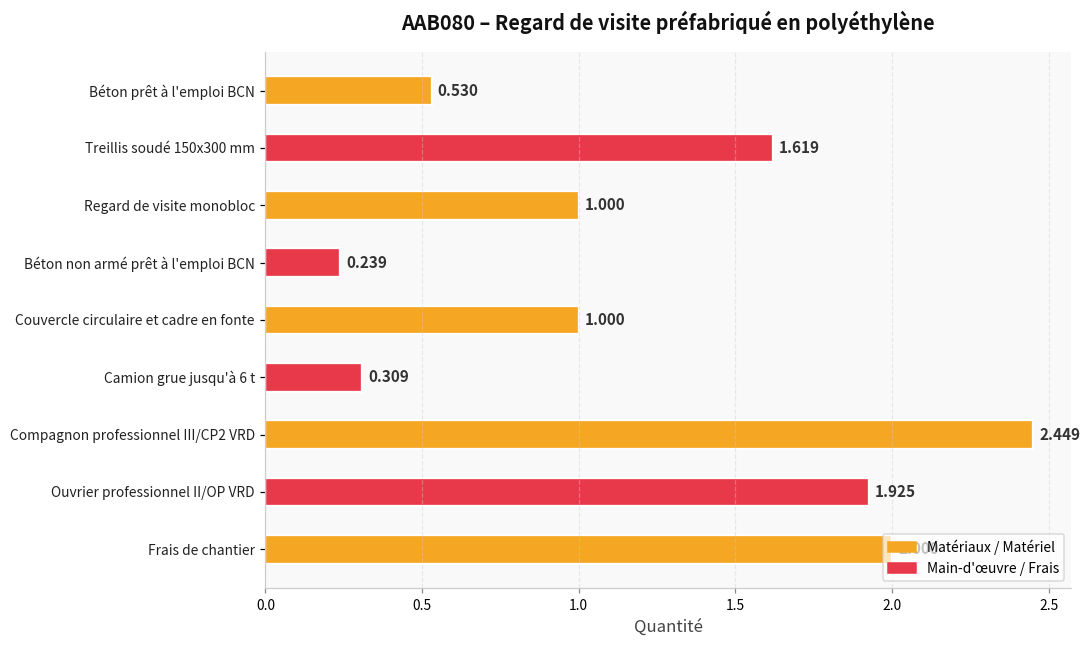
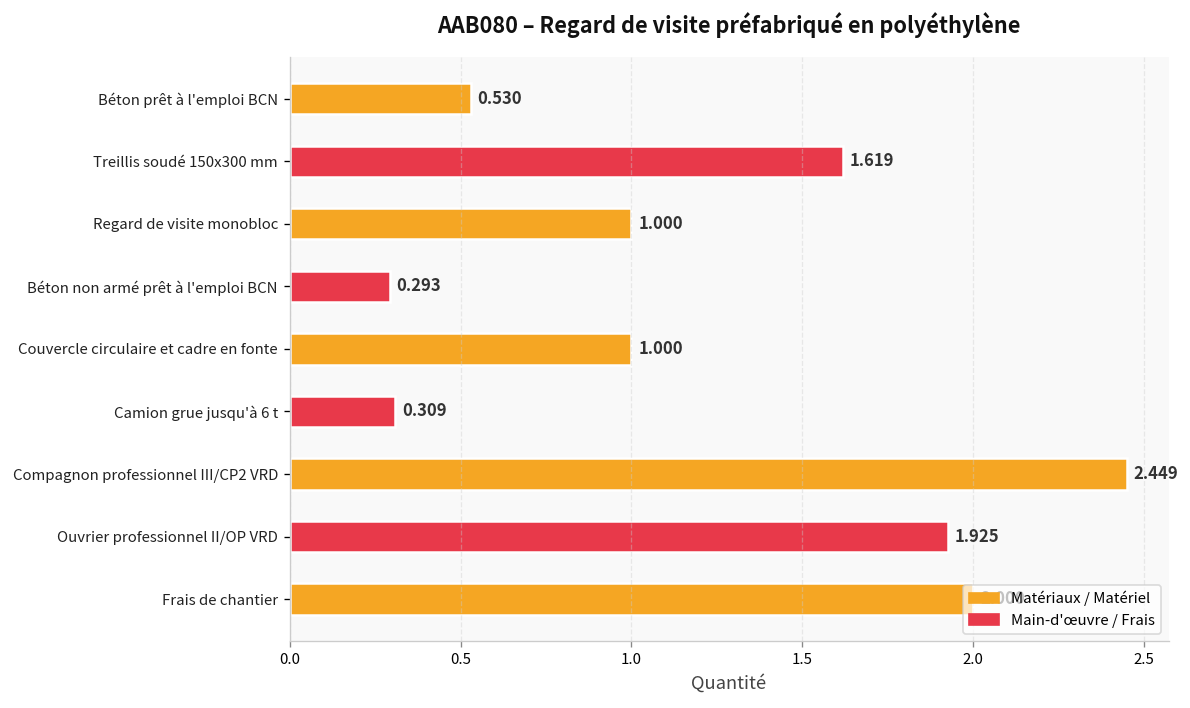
  {
    "Béton prêt à l'emploi BCN": 0.530,
    "Treillis soudé 150x300 mm": 1.619,
    "Regard de visite monobloc": 1.000,
-   "Béton non armé prêt à l'emploi BCN": 0.239,
+   "Béton non armé prêt à l'emploi BCN": 0.293,
    "Couvercle circulaire et cadre en fonte": 1.000,
    "Camion grue jusqu'à 6 t": 0.309,
    "Compagnon professionnel III/CP2 VRD": 2.449,
    "Ouvrier professionnel II/OP VRD": 1.925
  }
